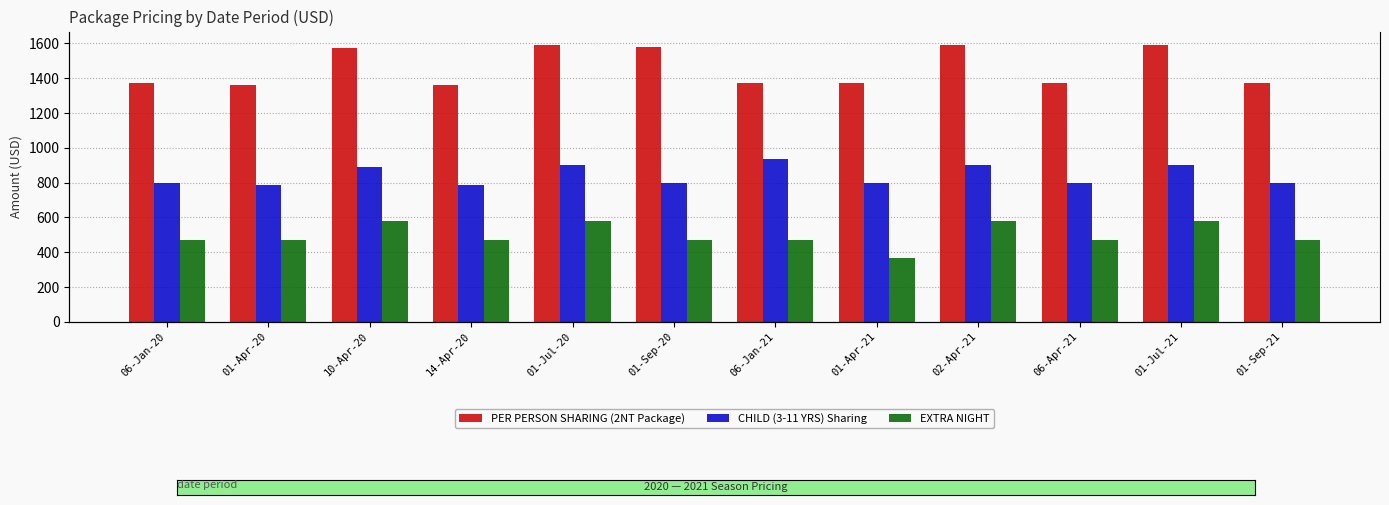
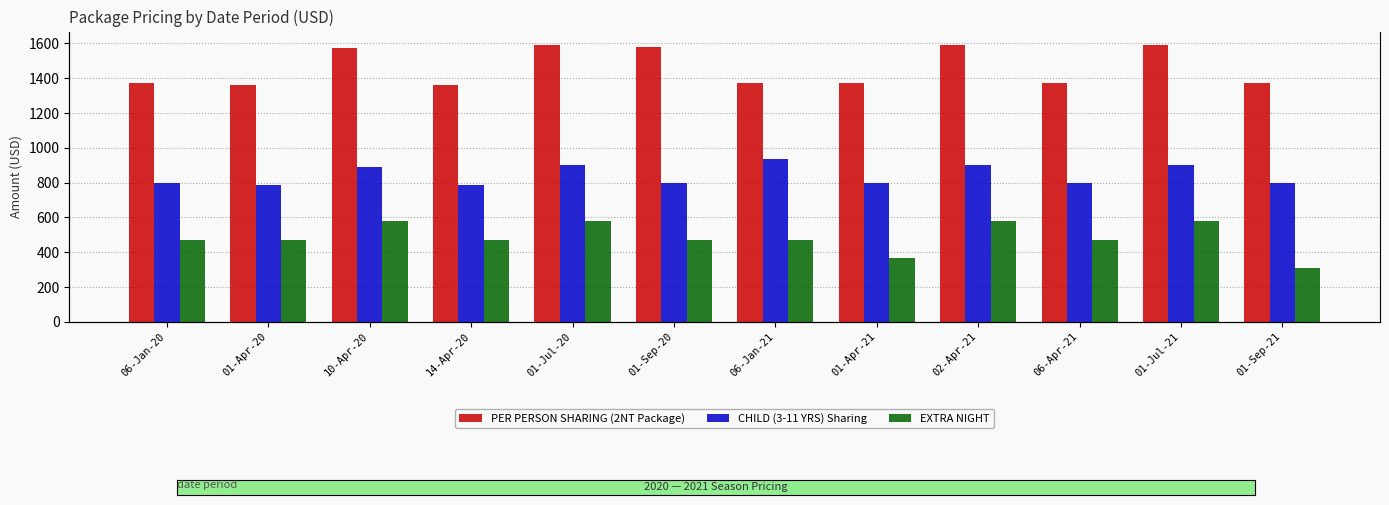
  {
    "PER PERSON SHARING (2NT Package)": {
      "06-Jan-20": 1380,
      "01-Apr-20": 1360,
      "10-Apr-20": 1580,
      "14-Apr-20": 1360,
      "01-Jul-20": 1590,
      "01-Sep-20": 1580,
      "06-Jan-21": 1380,
      "01-Apr-21": 1380,
      "02-Apr-21": 1590,
      "06-Apr-21": 1380,
      "01-Jul-21": 1590,
      "01-Sep-21": 1380
    },
    "CHILD (3-11 YRS) Sharing": {
      "06-Jan-20": 800,
      "01-Apr-20": 790,
      "10-Apr-20": 890,
      "14-Apr-20": 790,
      "01-Jul-20": 900,
      "01-Sep-20": 800,
      "06-Jan-21": 940,
      "01-Apr-21": 800,
      "02-Apr-21": 900,
      "06-Apr-21": 800,
      "01-Jul-21": 900,
      "01-Sep-21": 800
    },
    "EXTRA NIGHT": {
      "06-Jan-20": 470,
      "01-Apr-20": 470,
      "10-Apr-20": 580,
      "14-Apr-20": 470,
      "01-Jul-20": 580,
      "01-Sep-20": 470,
      "06-Jan-21": 470,
      "01-Apr-21": 370,
      "02-Apr-21": 580,
      "06-Apr-21": 470,
      "01-Jul-21": 580,
-     "01-Sep-21": 470
+     "01-Sep-21": 310
    }
  }
